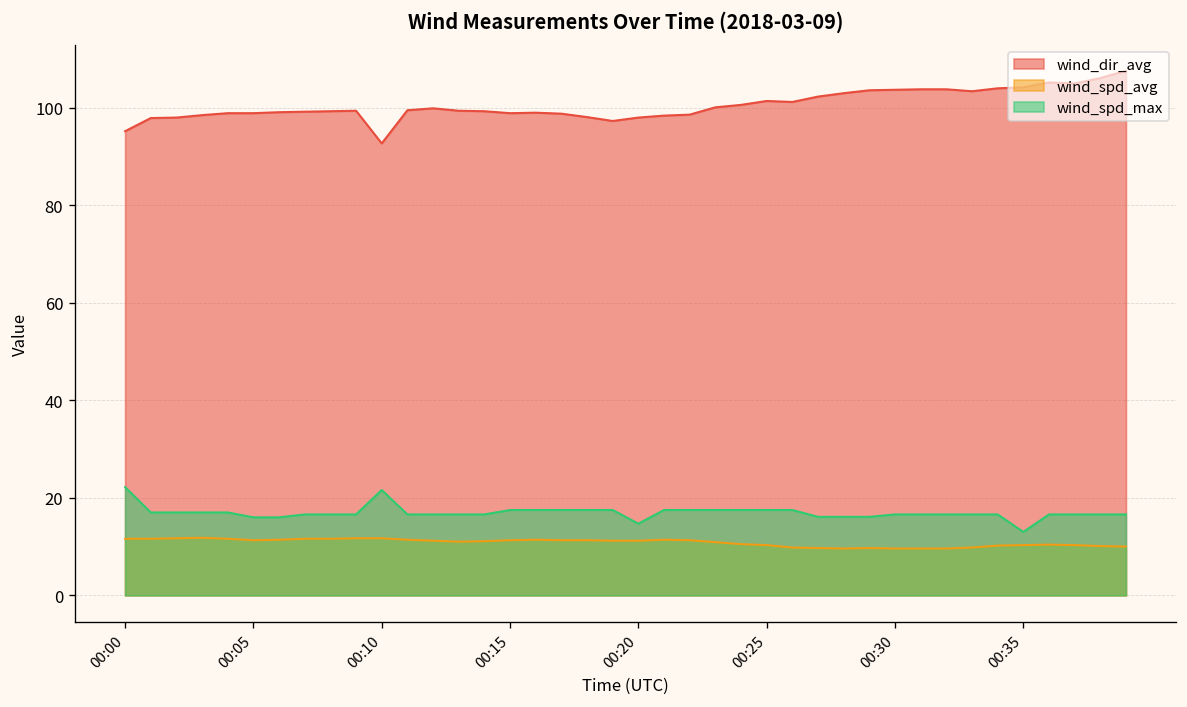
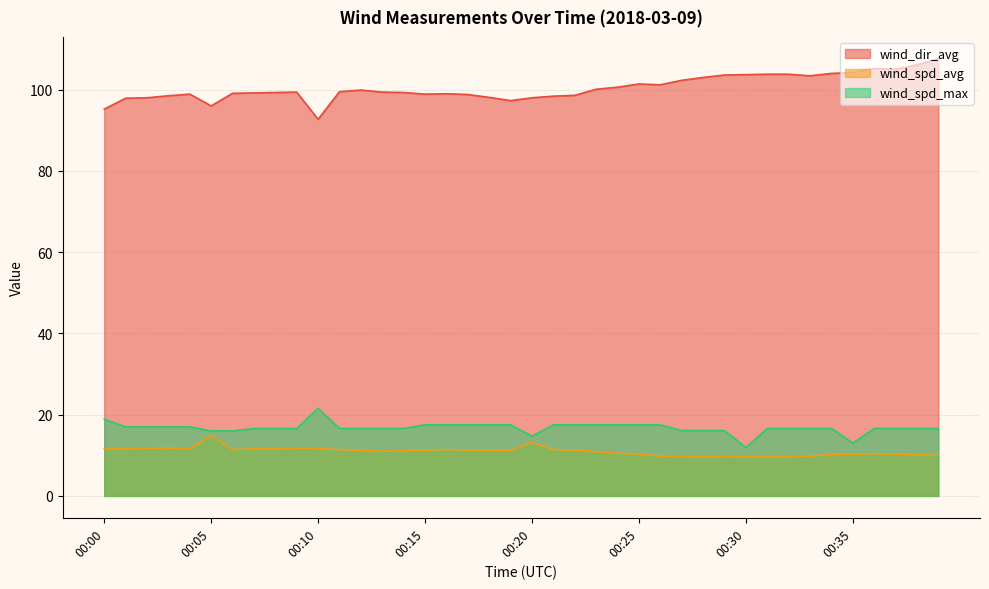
  {
    "wind_dir_avg": {
      "00:00": 95,
-     "00:05": 99,
+     "00:05": 96,
      "00:10": 93,
      "00:15": 99,
      "00:20": 98,
      "00:25": 101,
      "00:30": 104
    },
    "wind_spd_avg": {
      "00:00": 12,
-     "00:05": 11,
+     "00:05": 15,
      "00:10": 12,
      "00:15": 11,
-     "00:20": 11,
+     "00:20": 13,
      "00:25": 10,
      "00:30": 10,
      "00:35": 10
    },
    "wind_spd_max": {
-     "00:00": 22,
+     "00:00": 19,
      "00:05": 16,
      "00:10": 22,
      "00:15": 18,
      "00:20": 15,
      "00:25": 18,
-     "00:30": 17,
+     "00:30": 12,
      "00:35": 13
    }
  }
